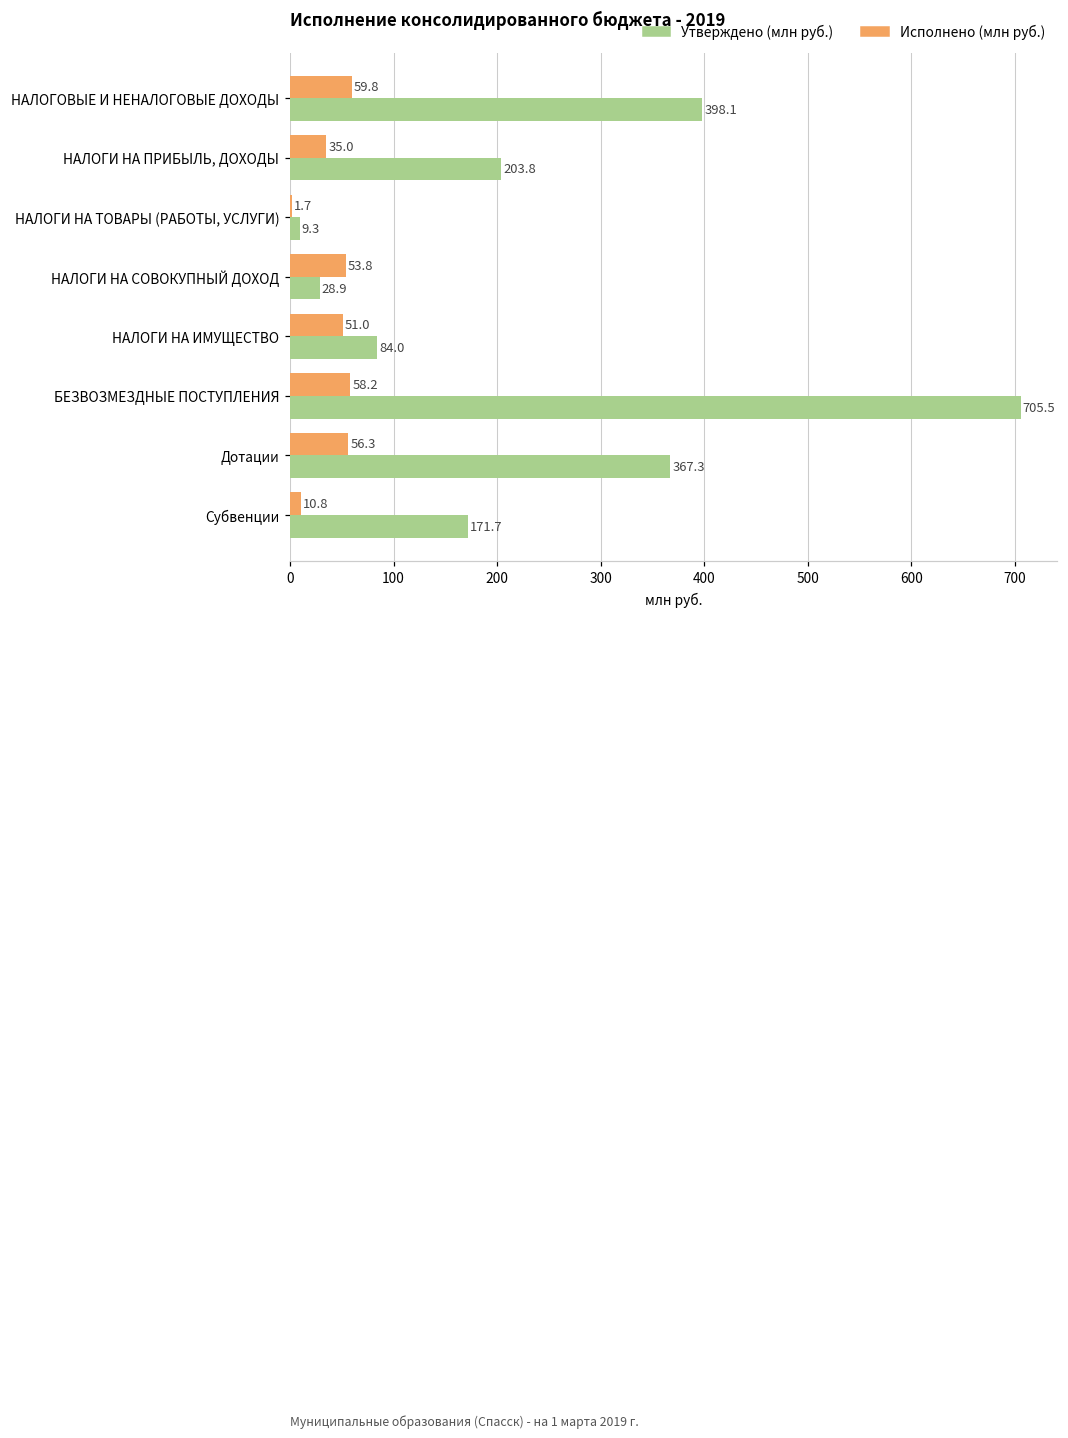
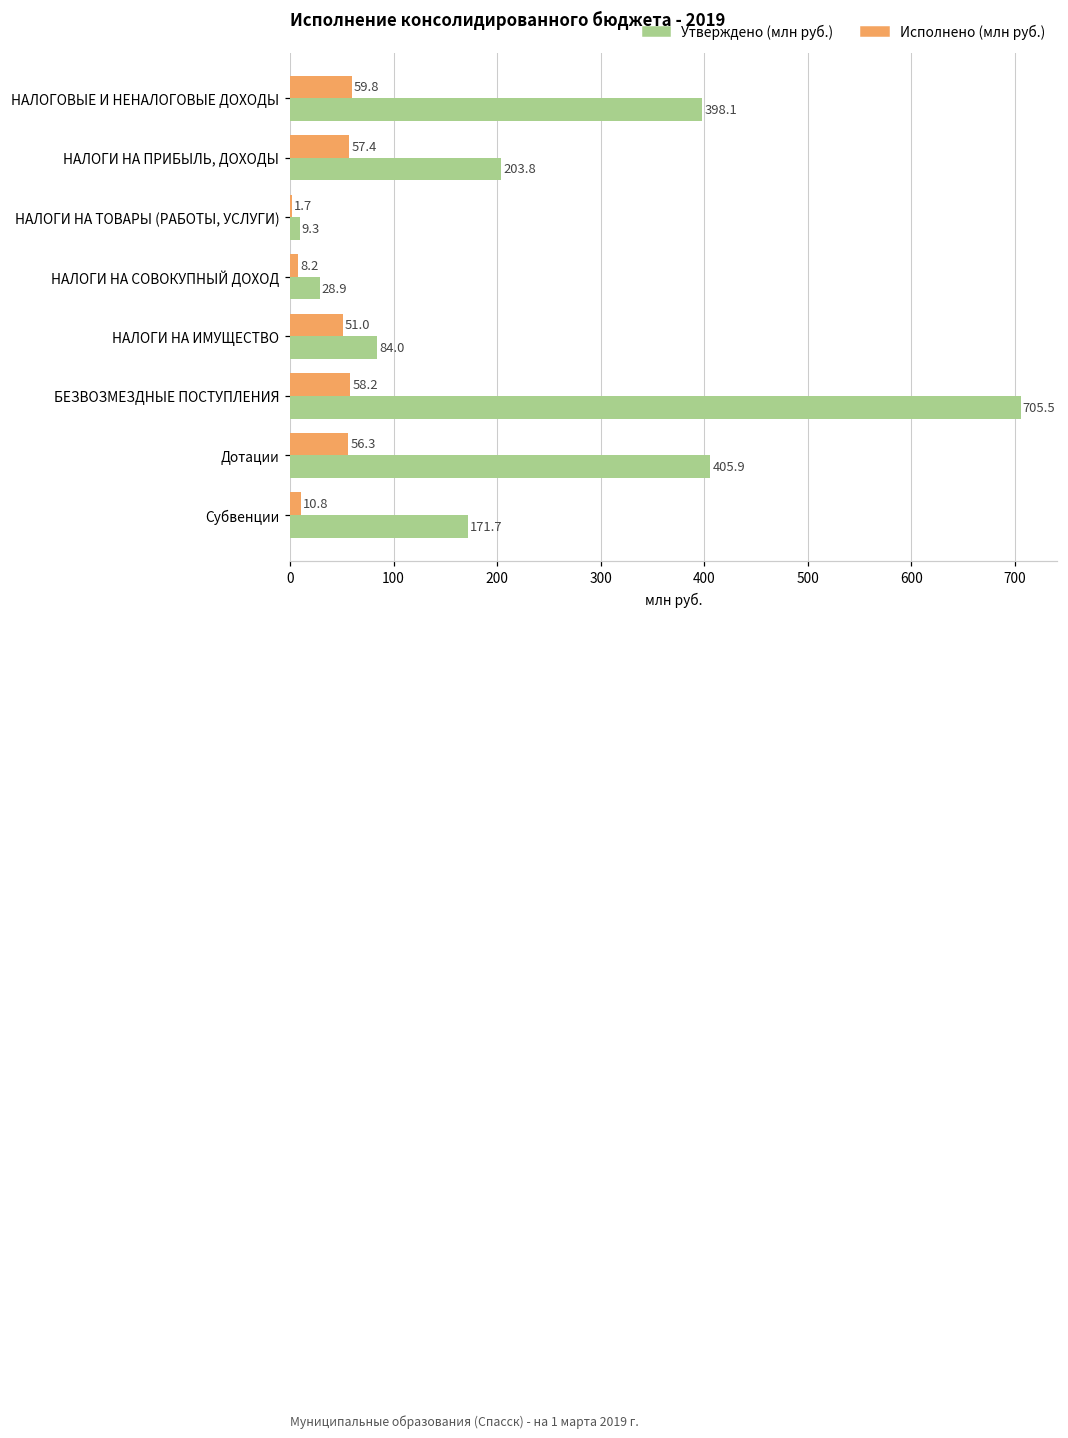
  {
    "Утверждено (млн руб.)": {
      "НАЛОГОВЫЕ И НЕНАЛОГОВЫЕ ДОХОДЫ": 398.1,
      "НАЛОГИ НА ПРИБЫЛЬ, ДОХОДЫ": 203.8,
      "НАЛОГИ НА ТОВАРЫ (РАБОТЫ, УСЛУГИ)": 9.3,
      "НАЛОГИ НА СОВОКУПНЫЙ ДОХОД": 28.9,
      "НАЛОГИ НА ИМУЩЕСТВО": 84.0,
      "БЕЗВОЗМЕЗДНЫЕ ПОСТУПЛЕНИЯ": 705.5,
-     "Дотации": 367.3,
+     "Дотации": 405.9,
      "Субвенции": 171.7
    },
    "Исполнено (млн руб.)": {
      "НАЛОГОВЫЕ И НЕНАЛОГОВЫЕ ДОХОДЫ": 59.8,
-     "НАЛОГИ НА ПРИБЫЛЬ, ДОХОДЫ": 35.0,
+     "НАЛОГИ НА ПРИБЫЛЬ, ДОХОДЫ": 57.4,
      "НАЛОГИ НА ТОВАРЫ (РАБОТЫ, УСЛУГИ)": 1.7,
-     "НАЛОГИ НА СОВОКУПНЫЙ ДОХОД": 53.8,
+     "НАЛОГИ НА СОВОКУПНЫЙ ДОХОД": 8.2,
      "НАЛОГИ НА ИМУЩЕСТВО": 51.0,
      "БЕЗВОЗМЕЗДНЫЕ ПОСТУПЛЕНИЯ": 58.2,
      "Дотации": 56.3,
      "Субвенции": 10.8
    }
  }
